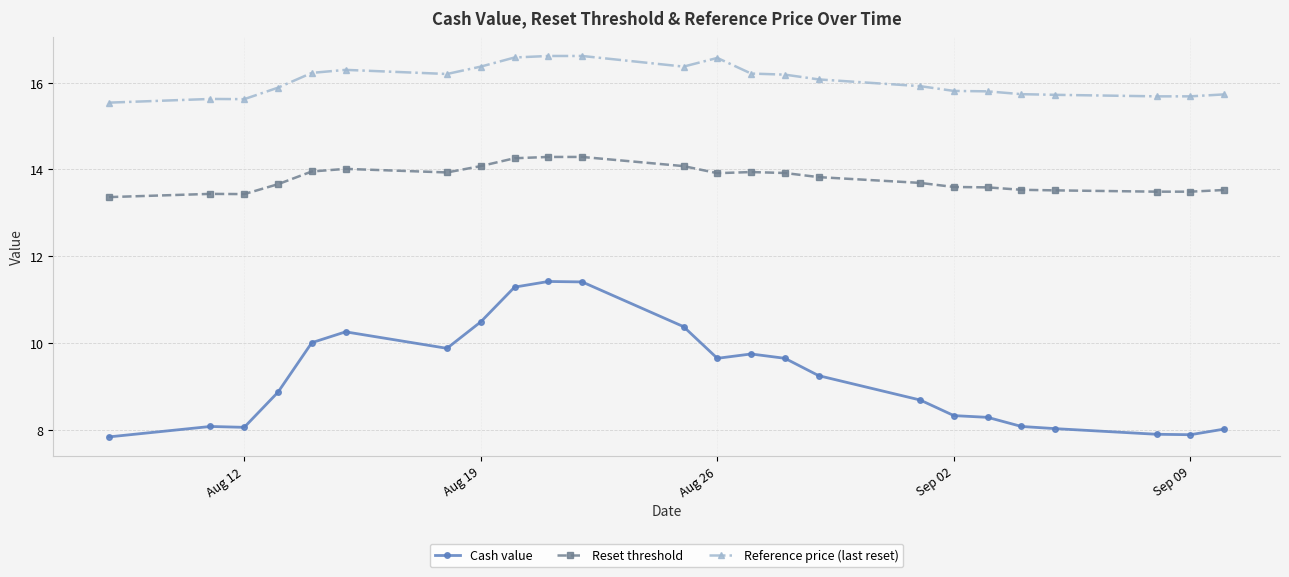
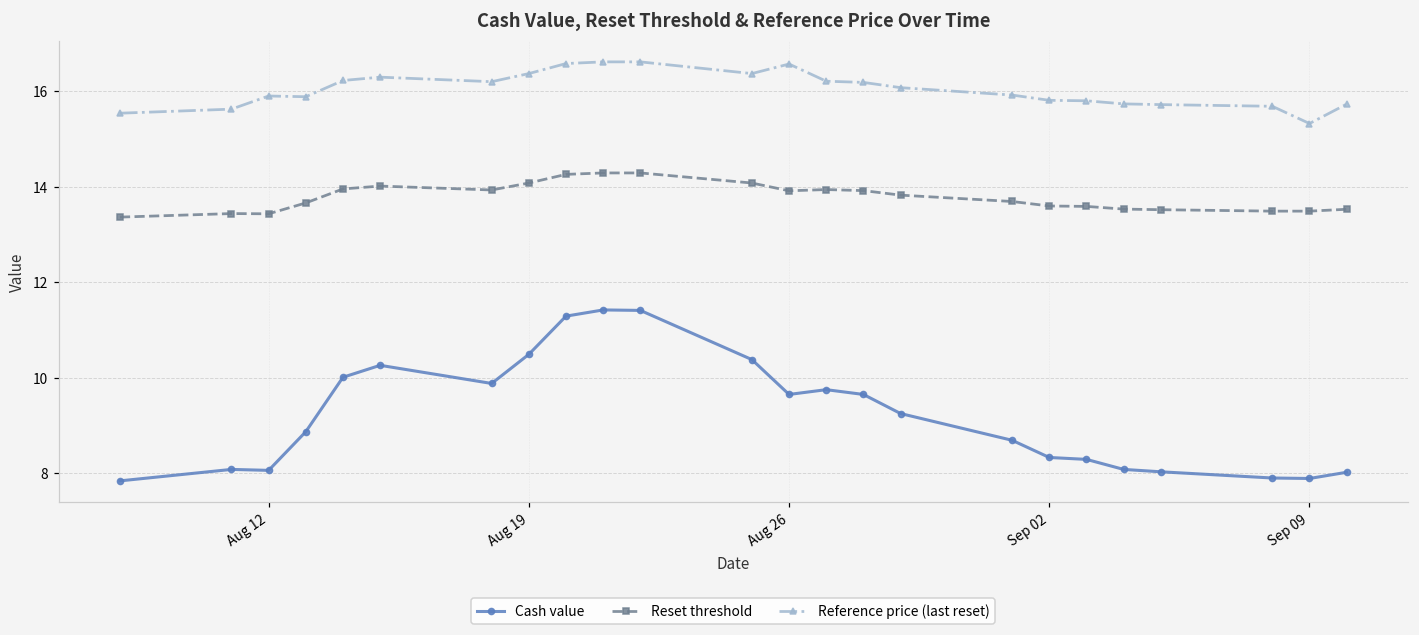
  {
    "Reference price (last reset)": {
-     "Aug 12": 15.6,
+     "Aug 12": 15.9,
      "Aug 19": 16.4,
      "Aug 26": 16.6,
      "Sep 02": 15.8,
-     "Sep 09": 15.7
+     "Sep 09": 15.3
    }
  }
